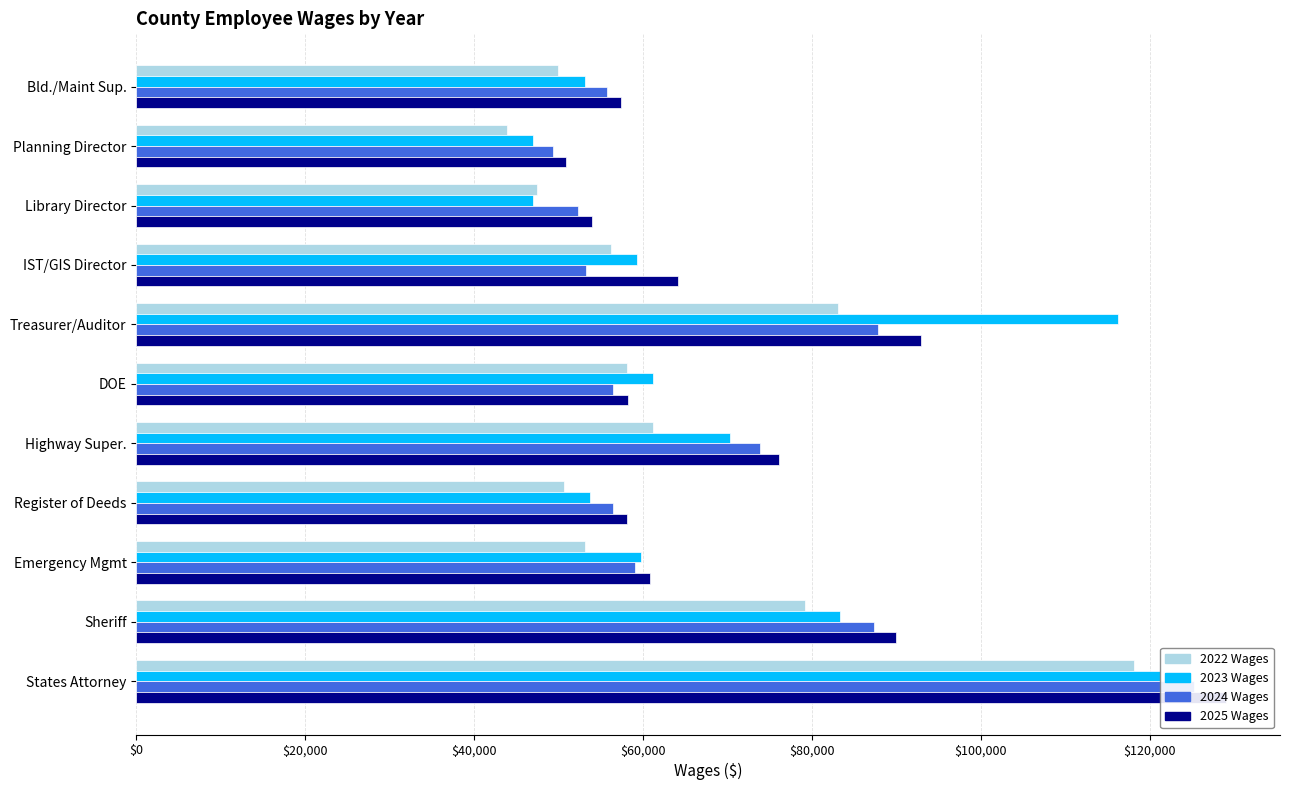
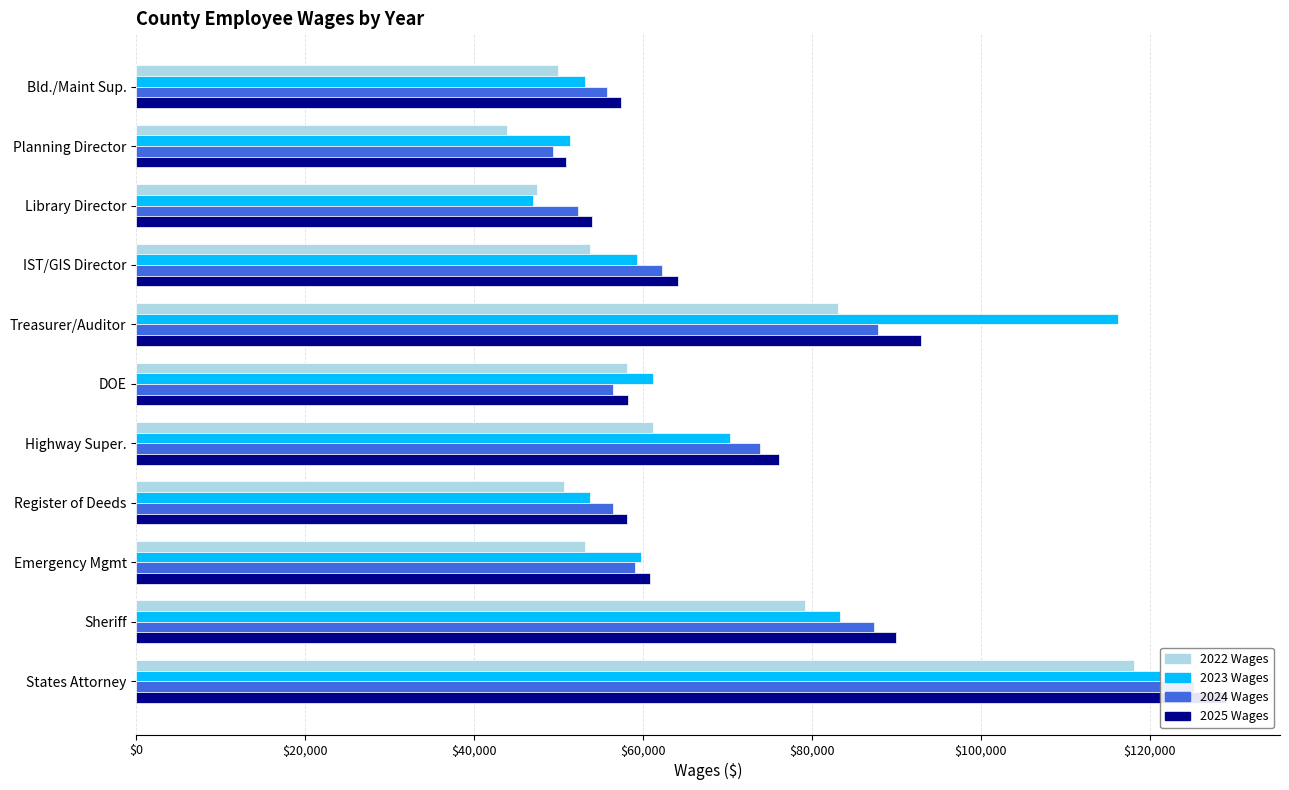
  {
    "2022 Wages": {
      "Bld./Maint Sup.": "$50,000",
      "Planning Director": "$44,000",
      "Library Director": "$48,000",
-     "IST/GIS Director": "$56,000",
+     "IST/GIS Director": "$54,000",
      "Treasurer/Auditor": "$83,000",
      "DOE": "$58,000",
      "Highway Super.": "$61,000",
      "Register of Deeds": "$51,000",
      "Emergency Mgmt": "$53,000",
      "Sheriff": "$79,000",
      "States Attorney": "$118,000"
    },
    "2023 Wages": {
      "Bld./Maint Sup.": "$53,000",
-     "Planning Director": "$47,000",
+     "Planning Director": "$51,000",
      "Library Director": "$47,000",
      "IST/GIS Director": "$59,000",
      "Treasurer/Auditor": "$116,000",
      "DOE": "$61,000",
      "Highway Super.": "$70,000",
      "Register of Deeds": "$54,000",
      "Emergency Mgmt": "$60,000",
      "Sheriff": "$83,000",
      "States Attorney": "$121,000"
    },
    "2024 Wages": {
      "Bld./Maint Sup.": "$56,000",
      "Planning Director": "$49,000",
      "Library Director": "$52,000",
-     "IST/GIS Director": "$53,000",
+     "IST/GIS Director": "$62,000",
      "Treasurer/Auditor": "$88,000",
      "DOE": "$57,000",
      "Highway Super.": "$74,000",
      "Register of Deeds": "$56,000",
      "Emergency Mgmt": "$59,000",
      "Sheriff": "$87,000"
    },
    "2025 Wages": {
      "Bld./Maint Sup.": "$57,000",
      "Planning Director": "$51,000",
      "Library Director": "$54,000",
      "IST/GIS Director": "$64,000",
      "Treasurer/Auditor": "$93,000",
      "DOE": "$58,000",
      "Highway Super.": "$76,000",
      "Register of Deeds": "$58,000",
      "Emergency Mgmt": "$61,000",
      "Sheriff": "$90,000"
    }
  }
